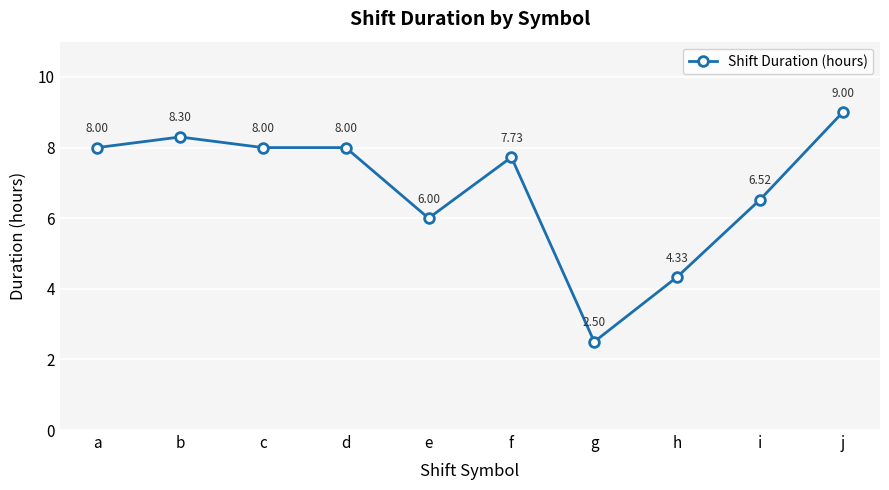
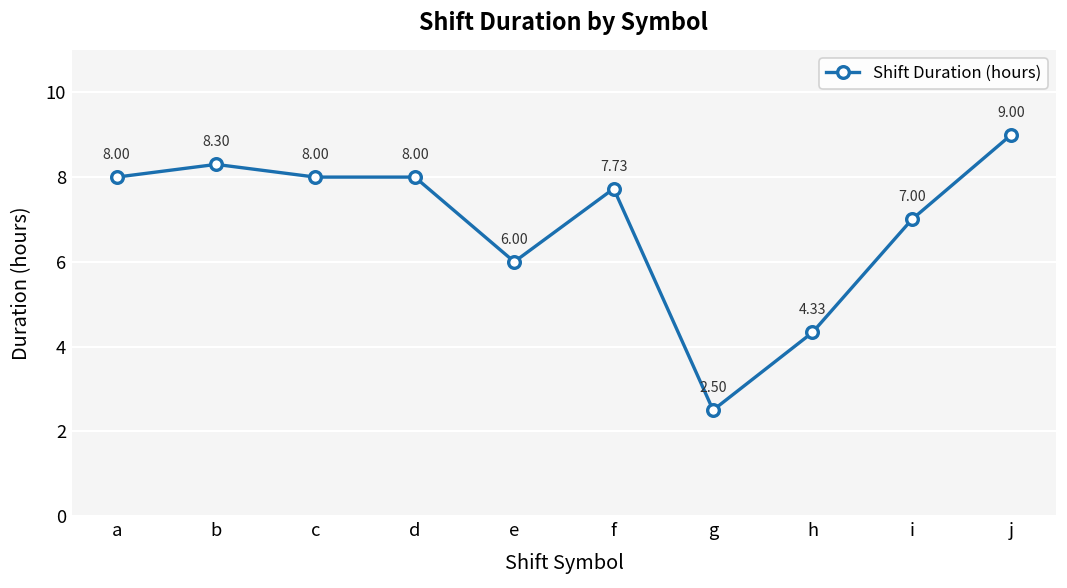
  {
    "a": 8.00,
    "b": 8.30,
    "c": 8.00,
    "d": 8.00,
    "e": 6.00,
    "f": 7.73,
    "g": 2.50,
    "h": 4.33,
-   "i": 6.52,
+   "i": 7.00,
    "j": 9.00
  }
